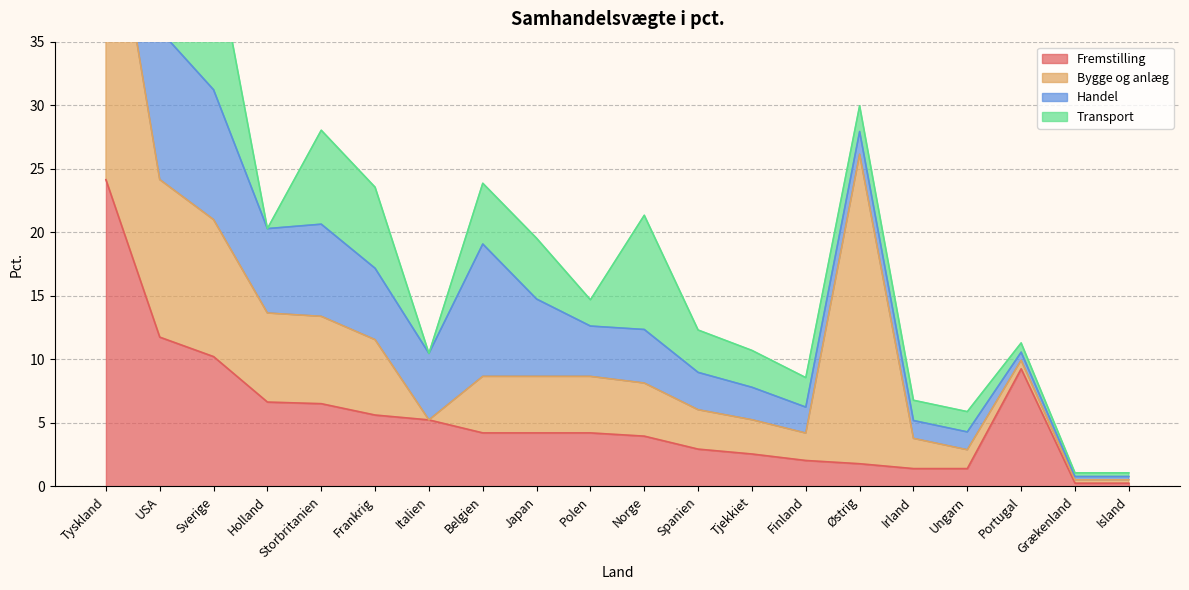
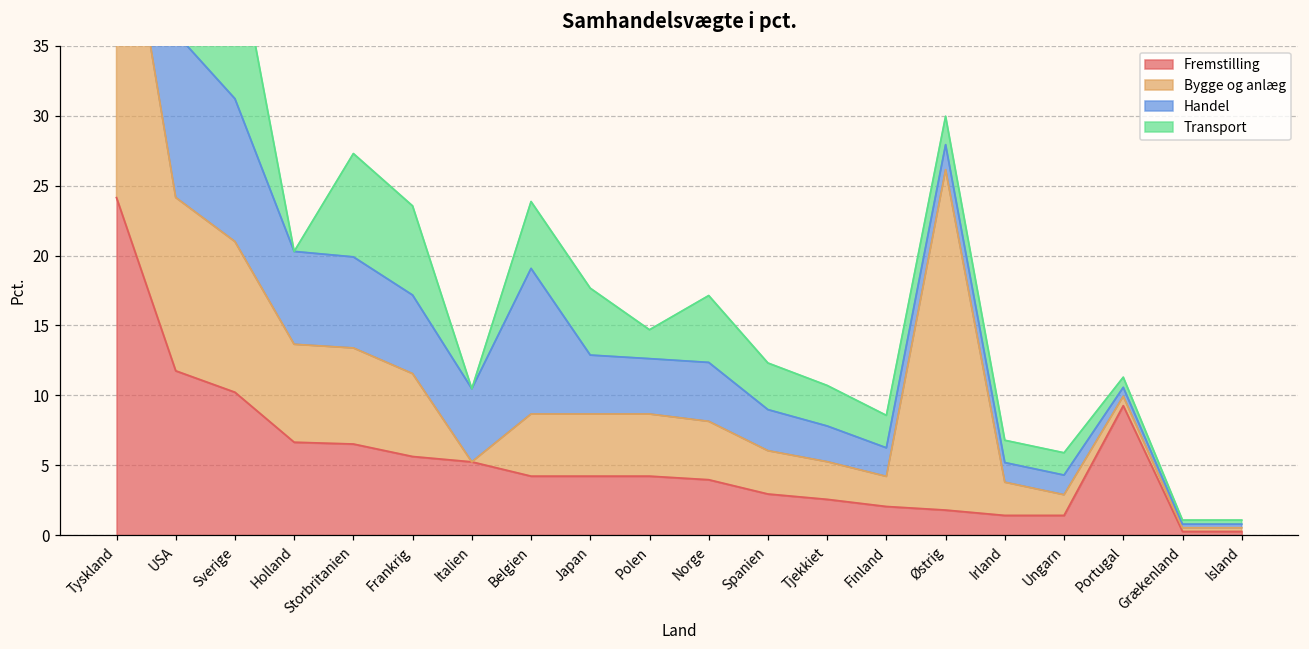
  {
    "Fremstilling": {
      "Tyskland": 24.1,
      "USA": 11.7,
      "Sverige": 10.2,
      "Holland": 6.6,
      "Storbritanien": 6.5,
      "Frankrig": 5.6,
      "Belgien": 4.2,
      "Japan": 4.2,
      "Polen": 4.2,
      "Norge": 4.0,
      "Spanien": 2.9,
      "Tjekkiet": 2.6,
      "Finland": 2.0,
      "Østrig": 1.8,
      "Irland": 1.4,
      "Ungarn": 1.4,
      "Portugal": 9.3,
      "Grækenland": 0.3,
      "Island": 0.3
    },
    "Bygge og anlæg": {
      "USA": 12.4,
      "Sverige": 10.8,
      "Holland": 7.0,
      "Storbritanien": 6.9,
      "Frankrig": 5.9,
      "Belgien": 4.4,
      "Japan": 4.4,
      "Polen": 4.4,
      "Norge": 4.2,
      "Spanien": 3.1,
      "Tjekkiet": 2.7,
      "Finland": 2.2,
      "Østrig": 24.4,
      "Irland": 2.4,
      "Ungarn": 1.5,
      "Portugal": 0.7,
      "Grækenland": 0.3,
      "Island": 0.3
    },
    "Handel": {
      "Sverige": 10.2,
-     "Storbritanien": 7.3,
+     "Storbritanien": 6.5,
      "Frankrig": 5.6,
      "Belgien": 10.4,
-     "Japan": 6.1,
+     "Japan": 4.2,
      "Polen": 4.0,
      "Norge": 4.2,
      "Spanien": 2.9,
      "Tjekkiet": 2.6,
      "Finland": 2.0,
      "Østrig": 1.8,
      "Irland": 1.4,
      "Ungarn": 1.4,
      "Portugal": 0.6,
      "Grækenland": 0.3,
      "Island": 0.3
    },
    "Transport": {
      "Storbritanien": 7.4,
      "Frankrig": 6.4,
      "Belgien": 4.8,
      "Japan": 4.8,
      "Polen": 2.1,
-     "Norge": 9.0,
+     "Norge": 4.8,
      "Spanien": 3.3,
      "Tjekkiet": 2.9,
      "Finland": 2.3,
      "Østrig": 2.0,
      "Irland": 1.6,
      "Ungarn": 1.6,
      "Portugal": 0.7,
      "Grækenland": 0.3,
      "Island": 0.3
    }
  }
